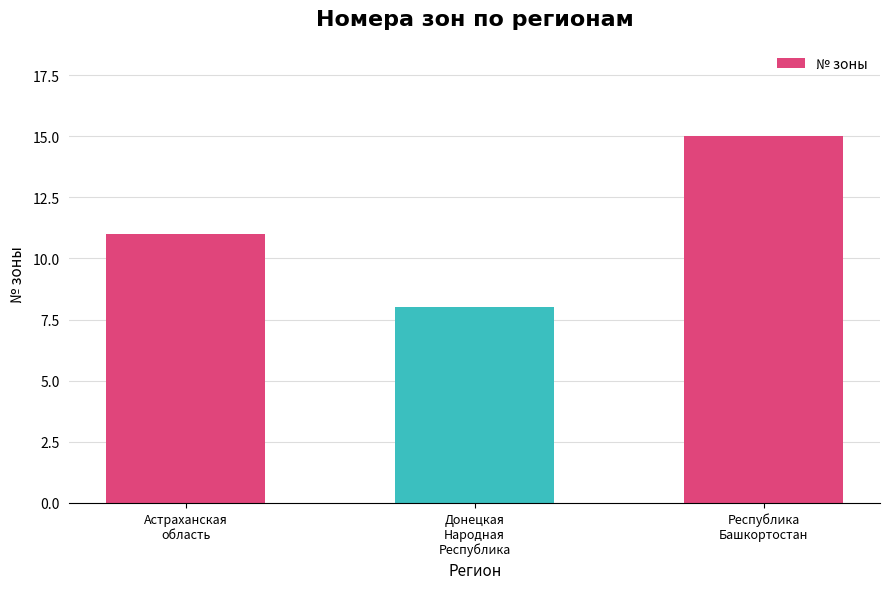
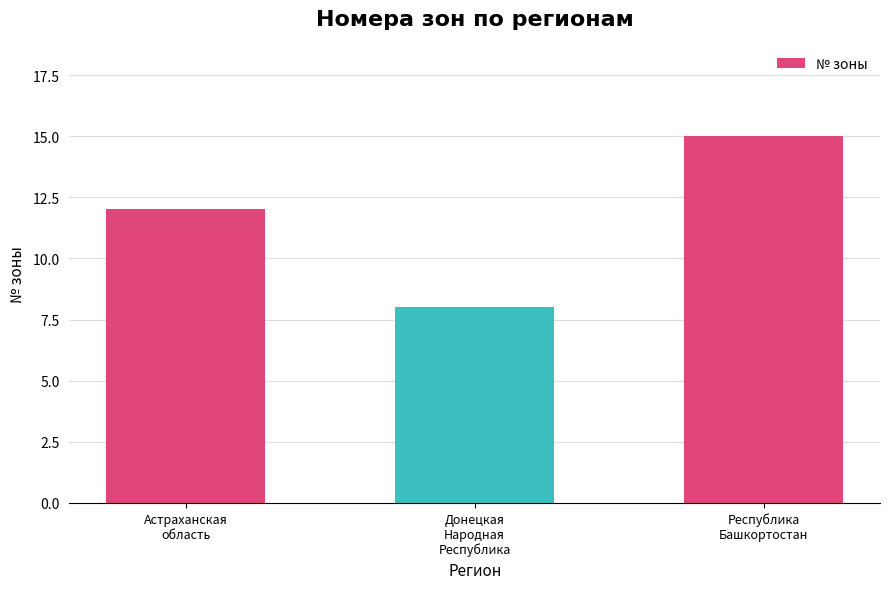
  {
-   "Астраханская область": 11,
+   "Астраханская область": 12,
    "Донецкая Народная Республика": 8,
    "Республика Башкортостан": 15
  }
